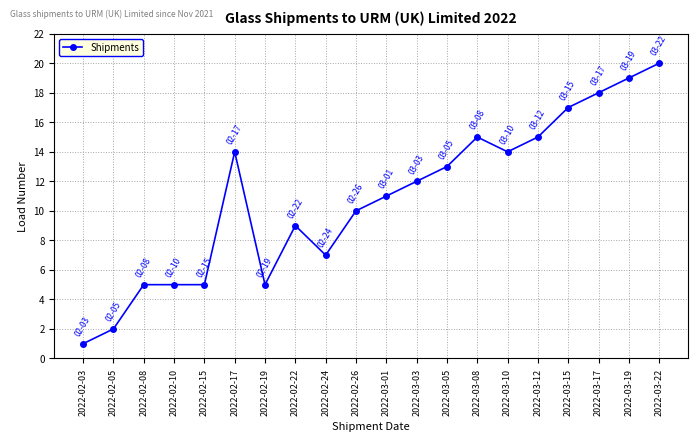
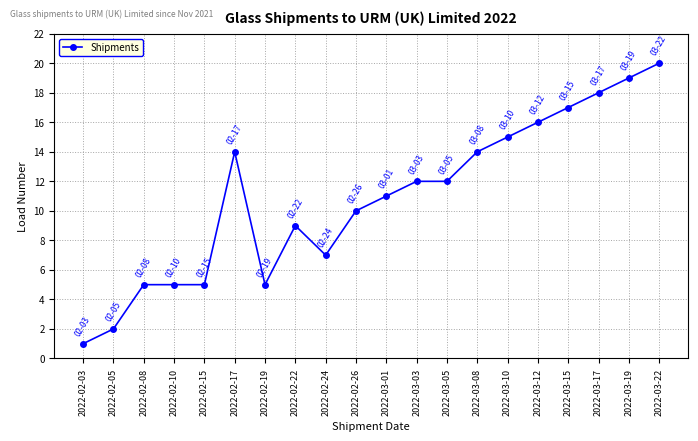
  {
-   "2022-03-05": 13,
-   "2022-03-08": 15,
-   "2022-03-10": 14,
-   "2022-03-12": 15
+   "2022-03-05": 12,
+   "2022-03-08": 14,
+   "2022-03-10": 15,
+   "2022-03-12": 16
  }
